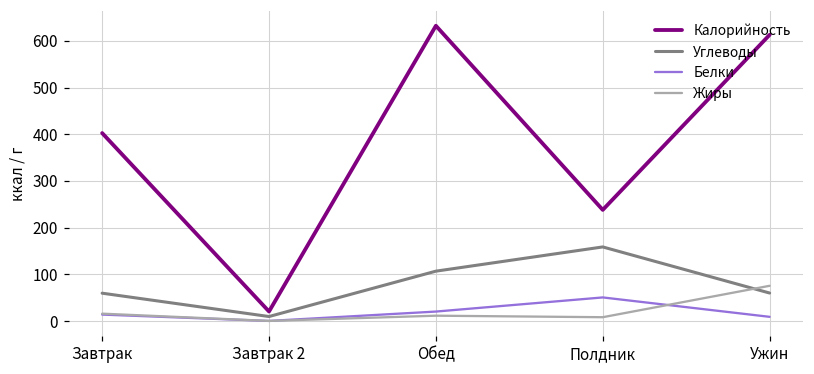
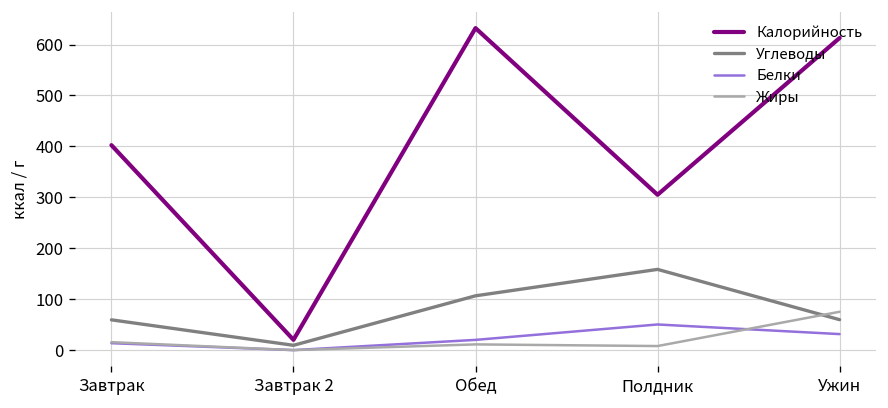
  {
    "Калорийность": {
      "Завтрак": 400,
      "Завтрак 2": 20,
      "Обед": 630,
-     "Полдник": 240,
+     "Полдник": 310,
      "Ужин": 610
    },
    "Углеводы": {
      "Завтрак": 60,
      "Завтрак 2": 10,
      "Обед": 110,
      "Полдник": 160,
      "Ужин": 60
    },
    "Белки": {
      "Обед": 20,
      "Полдник": 50,
-     "Ужин": 10
+     "Ужин": 30
    },
    "Жиры": {
      "Обед": 10,
      "Полдник": 10,
      "Ужин": 80
    }
  }
